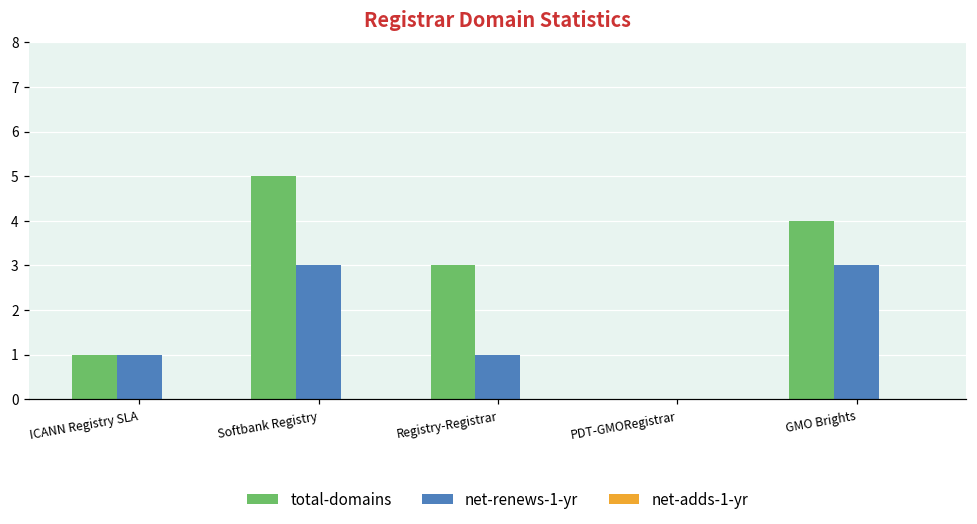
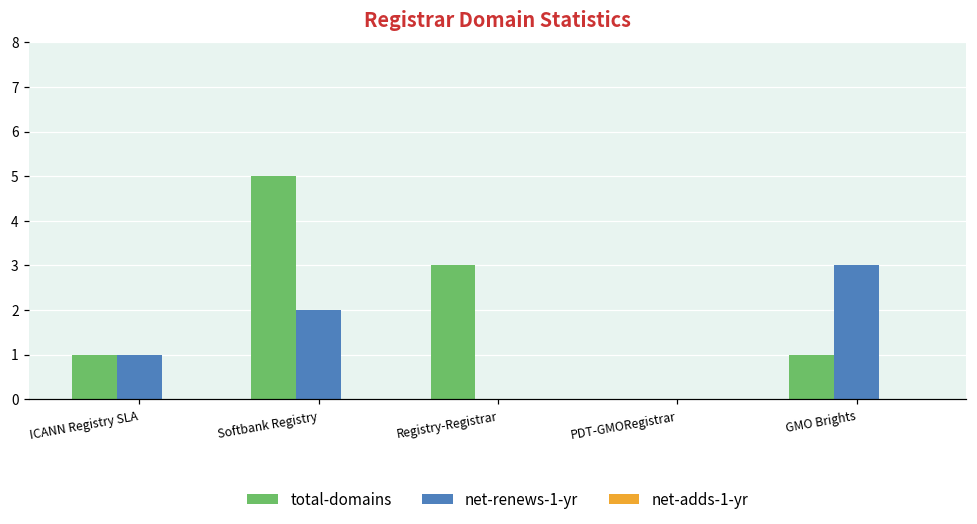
  {
    "total-domains": {
      "ICANN Registry SLA": 1,
      "Softbank Registry": 5,
      "Registry-Registrar": 3,
      "PDT-GMORegistrar": 0,
-     "GMO Brights": 4
+     "GMO Brights": 1
    },
    "net-renews-1-yr": {
      "ICANN Registry SLA": 1,
-     "Softbank Registry": 3,
-     "Registry-Registrar": 1,
+     "Softbank Registry": 2,
+     "Registry-Registrar": 0,
      "PDT-GMORegistrar": 0,
      "GMO Brights": 3
    },
    "net-adds-1-yr": {
      "ICANN Registry SLA": 0,
      "Softbank Registry": 0,
      "Registry-Registrar": 0,
      "PDT-GMORegistrar": 0,
      "GMO Brights": 0
    }
  }
